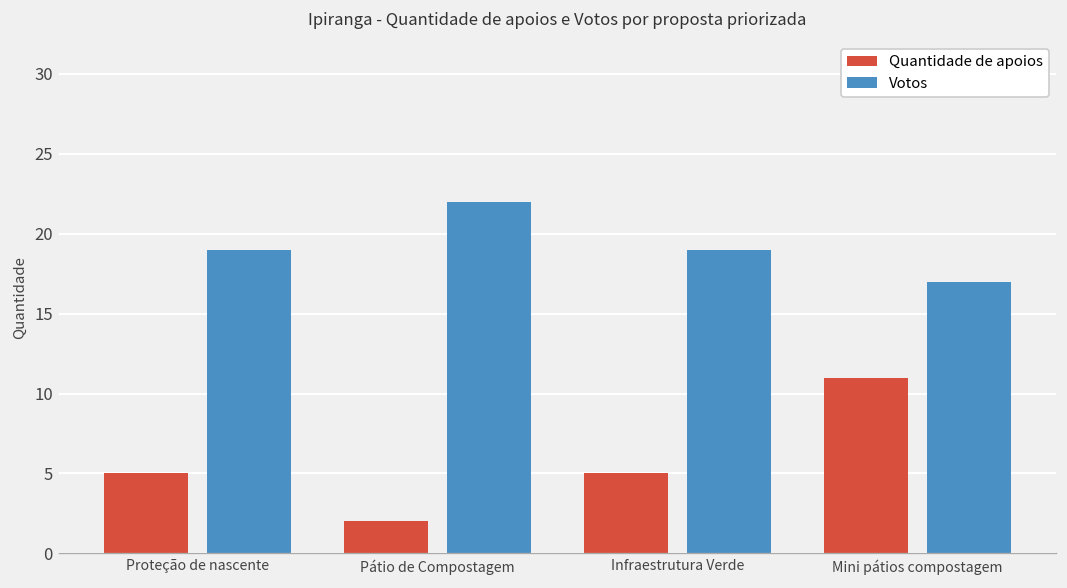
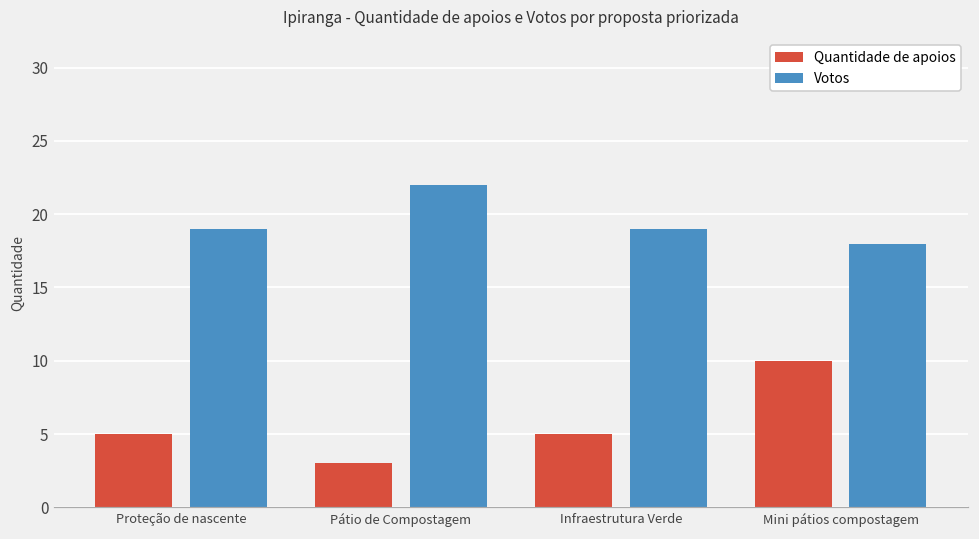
  {
    "Quantidade de apoios": {
      "Proteção de nascente": 5,
-     "Pátio de Compostagem": 2,
+     "Pátio de Compostagem": 3,
      "Infraestrutura Verde": 5,
-     "Mini pátios compostagem": 11
+     "Mini pátios compostagem": 10
    },
    "Votos": {
      "Proteção de nascente": 19,
      "Pátio de Compostagem": 22,
      "Infraestrutura Verde": 19,
-     "Mini pátios compostagem": 17
+     "Mini pátios compostagem": 18
    }
  }
